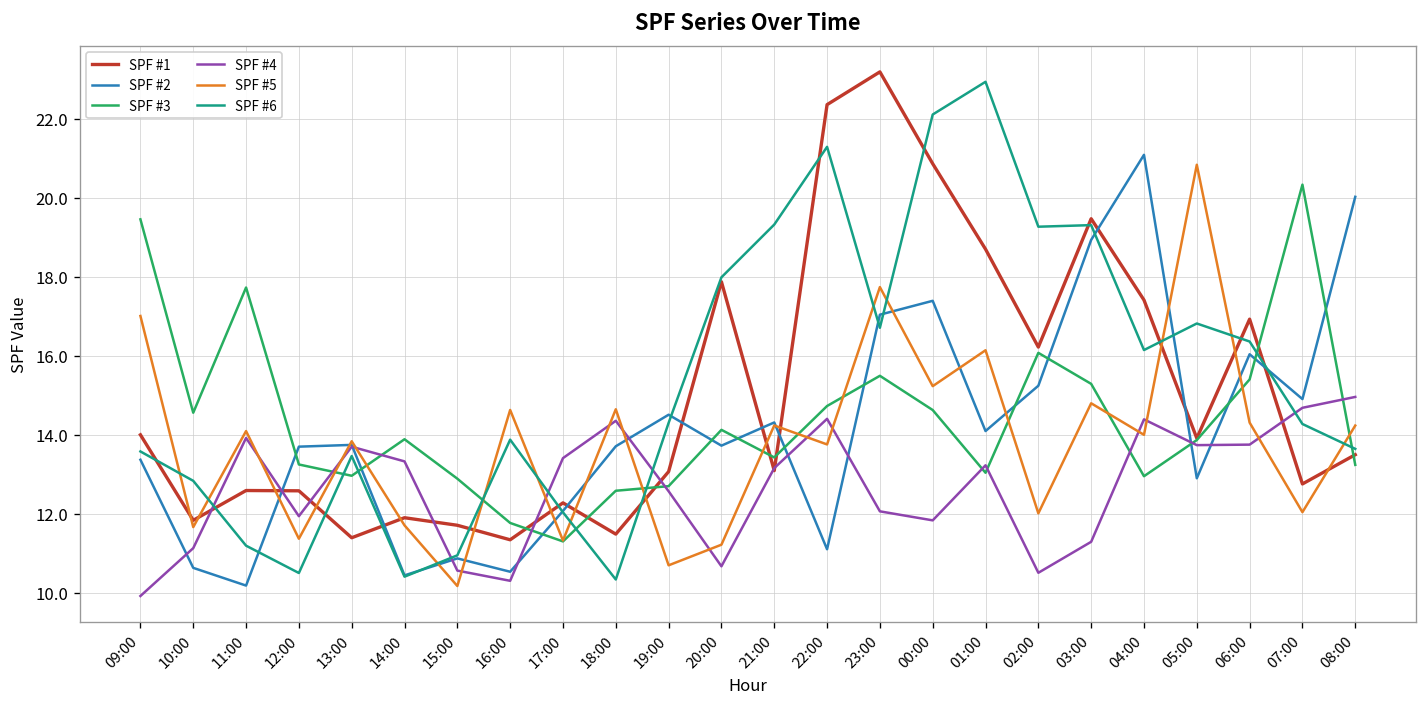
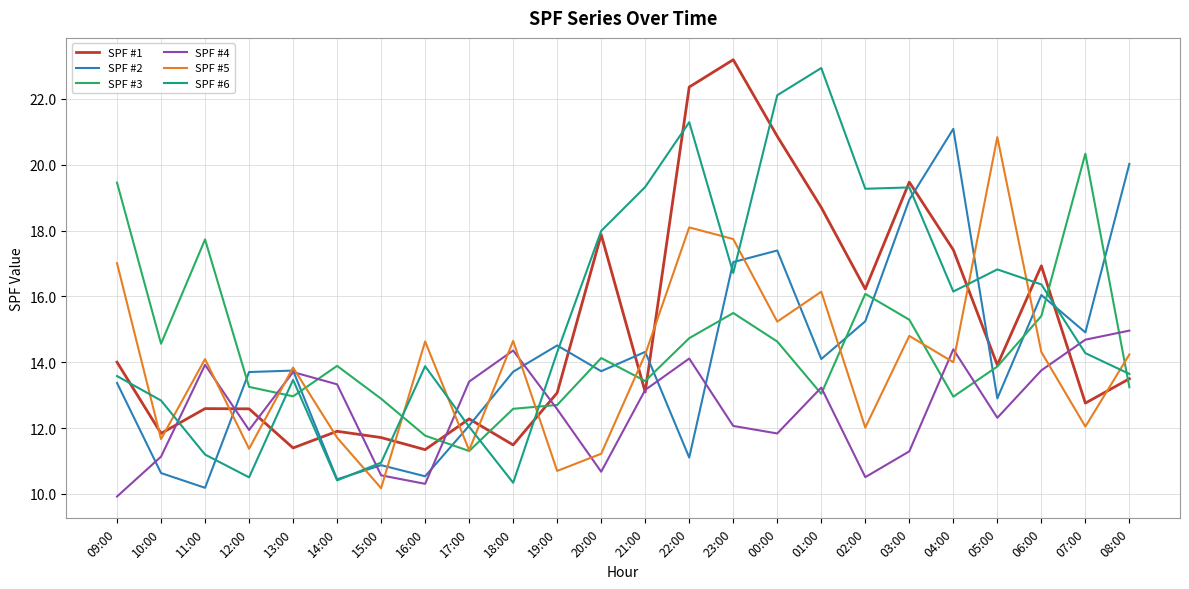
  {
    "SPF #1": {
      "09:00": 14.0,
      "10:00": 11.8,
      "11:00": 12.6,
      "12:00": 12.6,
      "13:00": 11.4,
      "14:00": 11.9,
      "15:00": 11.7,
      "16:00": 11.3,
      "17:00": 12.3,
      "18:00": 11.5,
      "19:00": 13.1,
      "20:00": 17.9,
      "22:00": 22.4,
      "23:00": 23.2,
      "00:00": 20.9,
      "01:00": 18.7,
      "02:00": 16.2,
      "03:00": 19.5,
      "04:00": 17.4,
      "06:00": 16.9,
      "07:00": 12.8,
      "08:00": 13.5
    },
    "SPF #2": {
      "09:00": 13.4,
      "10:00": 10.6,
      "11:00": 10.2,
      "12:00": 13.7,
      "15:00": 10.9,
      "16:00": 10.5,
      "18:00": 13.7,
      "19:00": 14.5,
      "20:00": 13.7,
      "22:00": 11.1,
      "23:00": 17.0,
      "00:00": 17.4,
      "01:00": 14.1,
      "02:00": 15.2,
      "03:00": 18.9,
      "04:00": 21.1,
      "05:00": 12.9,
      "06:00": 16.0,
      "07:00": 14.9,
      "08:00": 20.0
    },
    "SPF #4": {
      "09:00": 9.9,
      "10:00": 11.1,
      "11:00": 13.9,
      "12:00": 11.9,
      "14:00": 13.3,
      "15:00": 10.6,
      "16:00": 10.3,
      "17:00": 13.4,
      "18:00": 14.4,
      "19:00": 12.6,
      "20:00": 10.7,
-     "22:00": 14.4,
+     "22:00": 14.1,
      "23:00": 12.1,
      "00:00": 11.8,
      "01:00": 13.2,
      "02:00": 10.5,
      "03:00": 11.3,
      "04:00": 14.4,
-     "05:00": 13.7,
+     "05:00": 12.3,
      "06:00": 13.8,
      "07:00": 14.7,
      "08:00": 15.0
    },
    "SPF #5": {
      "09:00": 17.0,
      "10:00": 11.7,
      "11:00": 14.1,
      "12:00": 11.4,
      "13:00": 13.8,
      "14:00": 11.7,
      "15:00": 10.2,
      "16:00": 14.6,
      "18:00": 14.6,
      "19:00": 10.7,
      "20:00": 11.2,
-     "22:00": 13.8,
+     "22:00": 18.1,
      "23:00": 17.7,
      "00:00": 15.2,
      "01:00": 16.1,
      "02:00": 12.0,
      "03:00": 14.8,
      "04:00": 14.0,
      "05:00": 20.8,
      "06:00": 14.3,
      "07:00": 12.0,
      "08:00": 14.2
    }
  }
